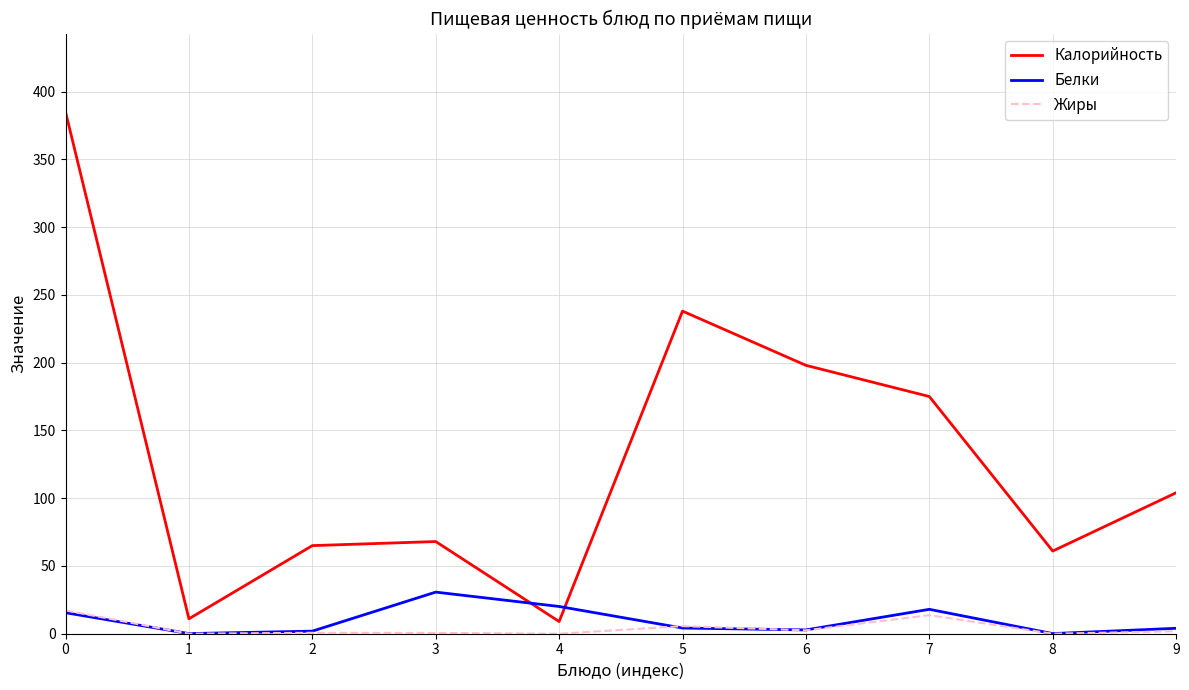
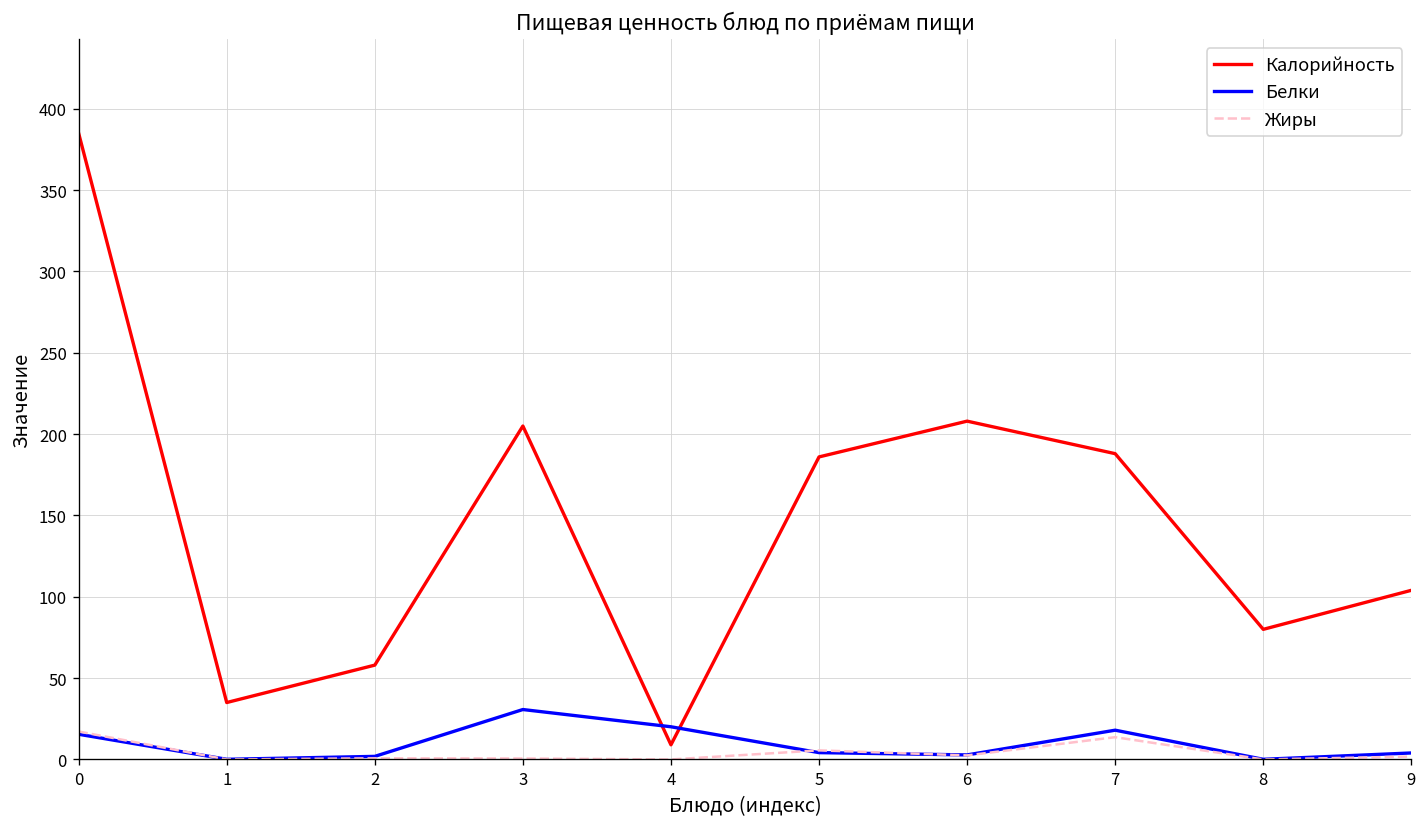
  {
    "Калорийность": {
      "0": 385,
-     "1": 11,
-     "2": 65,
-     "3": 68,
+     "1": 35,
+     "2": 58,
+     "3": 205,
      "4": 9,
-     "5": 238,
-     "6": 198,
-     "7": 175,
-     "8": 61,
+     "5": 186,
+     "6": 208,
+     "7": 188,
+     "8": 80,
      "9": 104
    },
    "Белки": {
      "3": 31,
      "4": 20,
      "7": 18,
      "9": 4
    },
    "Жиры": {
      "3": 1,
      "4": 0,
      "7": 14,
      "9": 2
    }
  }
